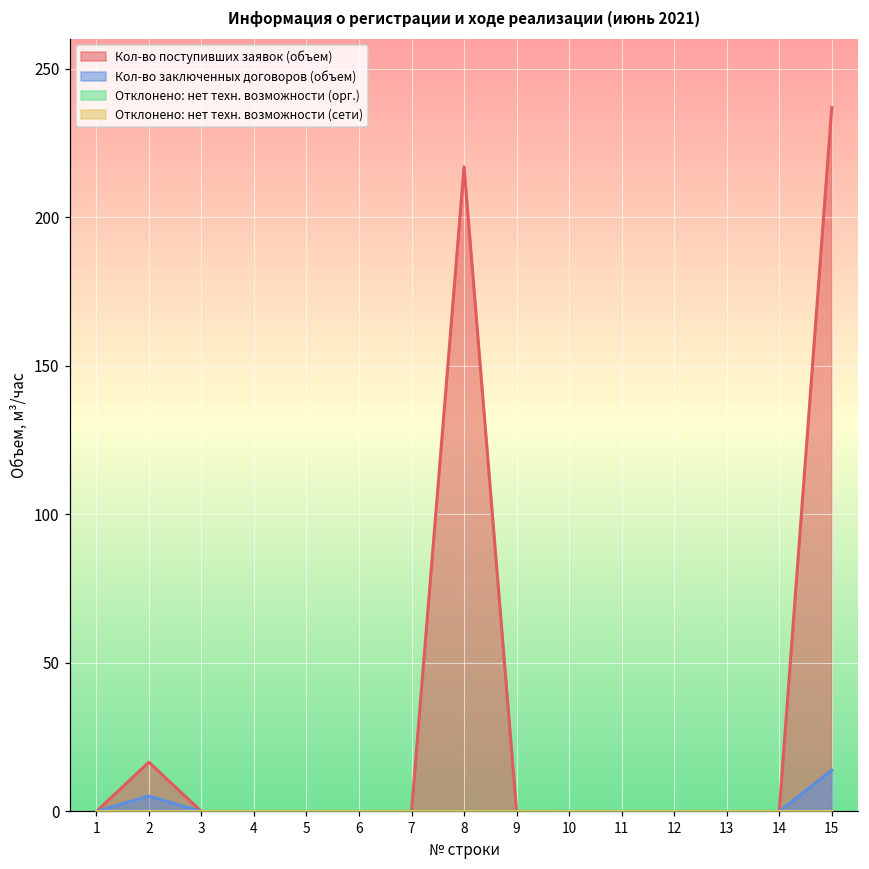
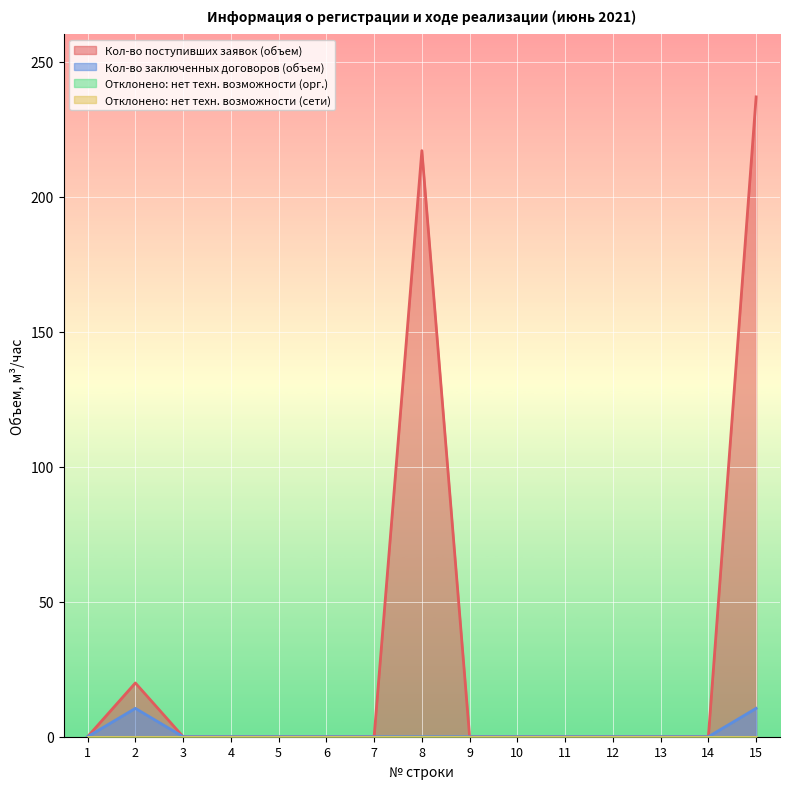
  {
    "Кол-во поступивших заявок (объем)": {
-     "2": 17,
+     "2": 20,
      "8": 217,
      "15": 237
    },
    "Кол-во заключенных договоров (объем)": {
-     "2": 5,
-     "15": 14
+     "2": 11,
+     "15": 11
    },
    "Отклонено: нет техн. возможности (сети)": {
      "2": 0,
      "15": 0
    }
  }
